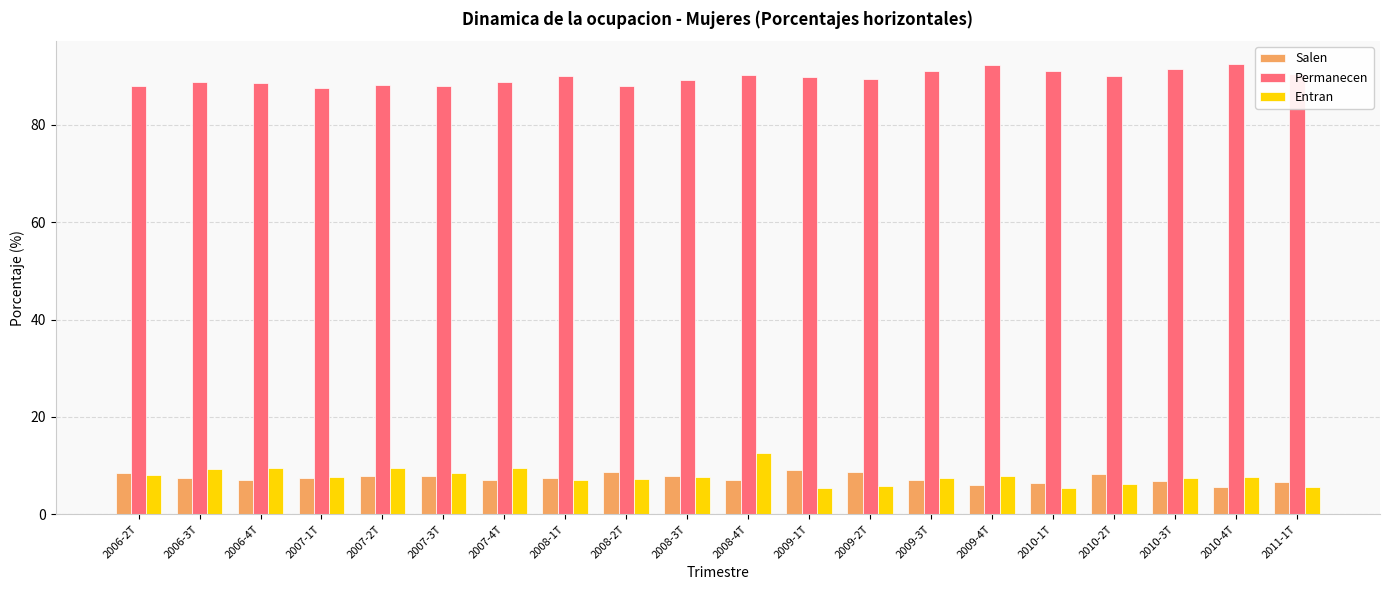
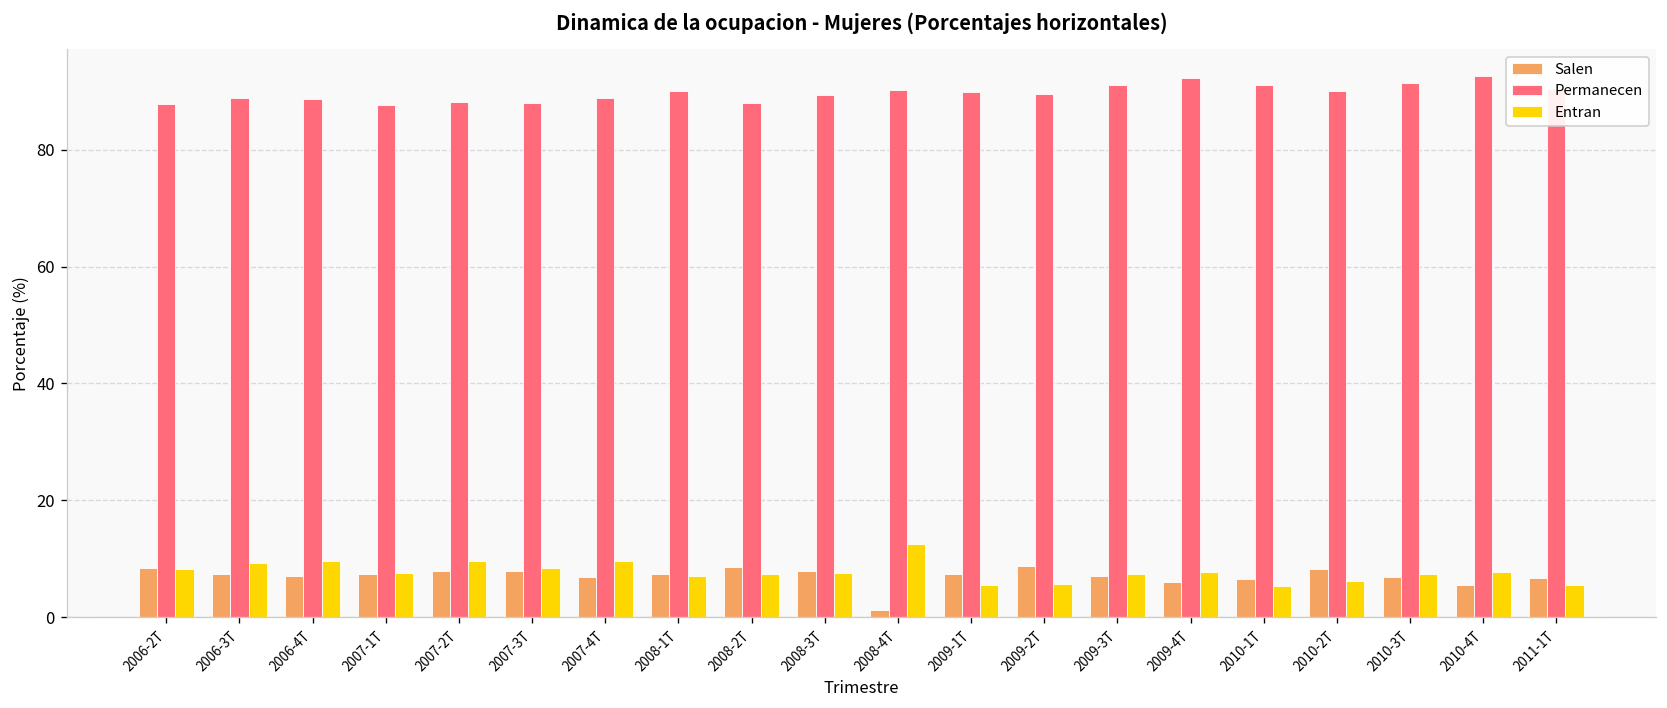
  {
    "Salen": {
      "2006-2T": 8,
      "2006-3T": 7,
      "2006-4T": 7,
      "2007-1T": 7,
      "2007-2T": 8,
      "2007-3T": 8,
      "2007-4T": 7,
      "2008-1T": 7,
      "2008-2T": 9,
      "2008-3T": 8,
-     "2008-4T": 7,
-     "2009-1T": 9,
+     "2008-4T": 1,
+     "2009-1T": 7,
      "2009-2T": 9,
      "2009-3T": 7,
      "2009-4T": 6,
      "2010-1T": 6,
      "2010-2T": 8,
      "2010-3T": 7,
      "2010-4T": 6,
      "2011-1T": 7
    },
    "Permanecen": {
      "2006-2T": 88,
      "2006-3T": 89,
      "2006-4T": 89,
      "2007-1T": 88,
      "2007-2T": 88,
      "2007-3T": 88,
      "2007-4T": 89,
      "2008-1T": 90,
      "2008-2T": 88,
      "2008-3T": 89,
      "2008-4T": 90,
      "2009-1T": 90,
      "2009-2T": 89,
      "2009-3T": 91,
      "2009-4T": 92,
      "2010-1T": 91,
      "2010-2T": 90,
      "2010-3T": 91,
      "2010-4T": 93
    },
    "Entran": {
      "2006-2T": 8,
      "2006-3T": 9,
      "2006-4T": 10,
      "2007-1T": 8,
      "2007-2T": 10,
      "2007-3T": 8,
      "2007-4T": 10,
      "2008-1T": 7,
      "2008-2T": 7,
      "2008-3T": 8,
      "2008-4T": 13,
      "2009-1T": 5,
      "2009-2T": 6,
      "2009-3T": 7,
      "2009-4T": 8,
      "2010-1T": 5,
      "2010-2T": 6,
      "2010-3T": 7,
      "2010-4T": 8,
      "2011-1T": 6
    }
  }
